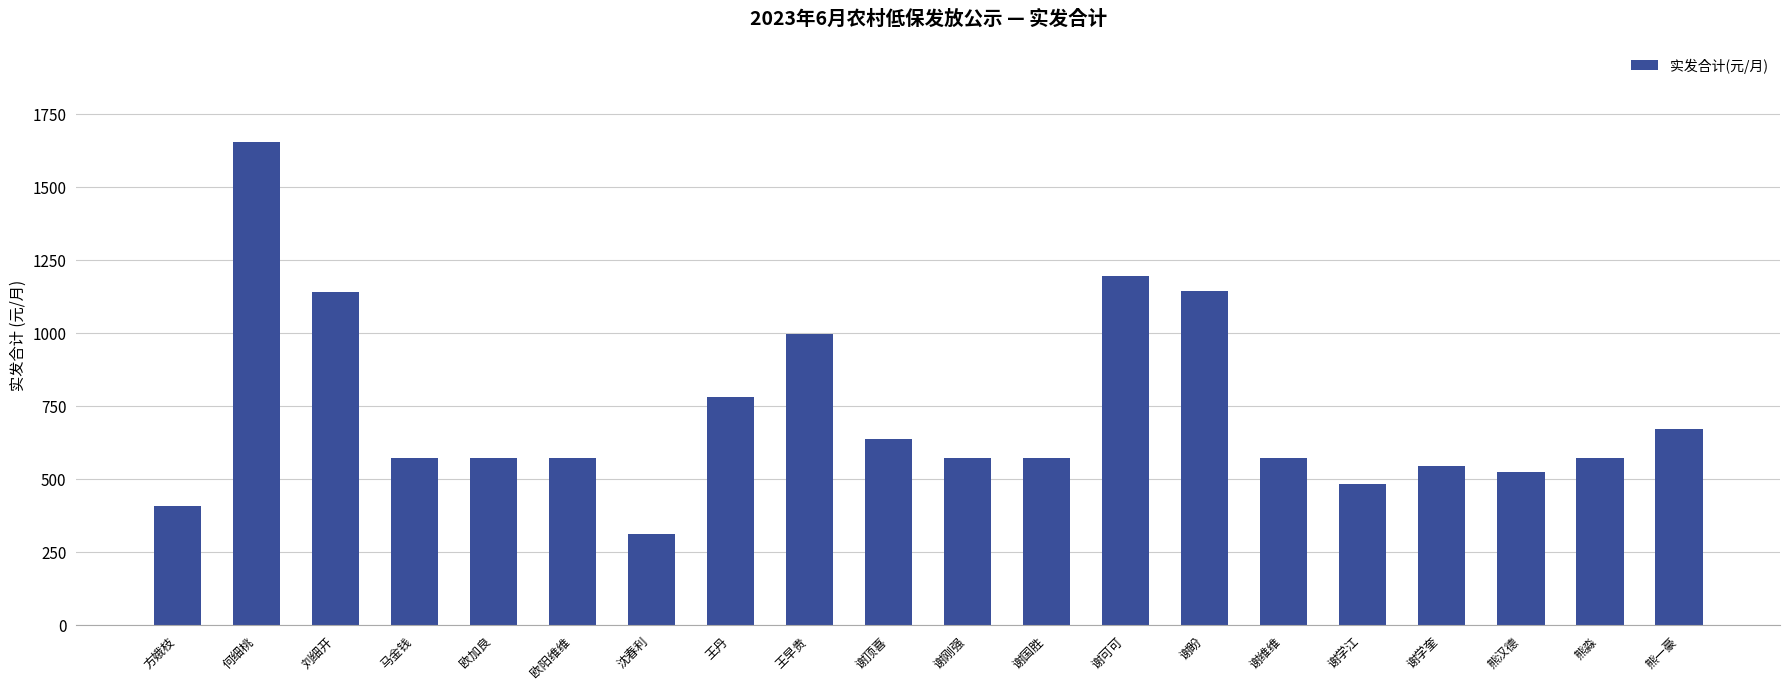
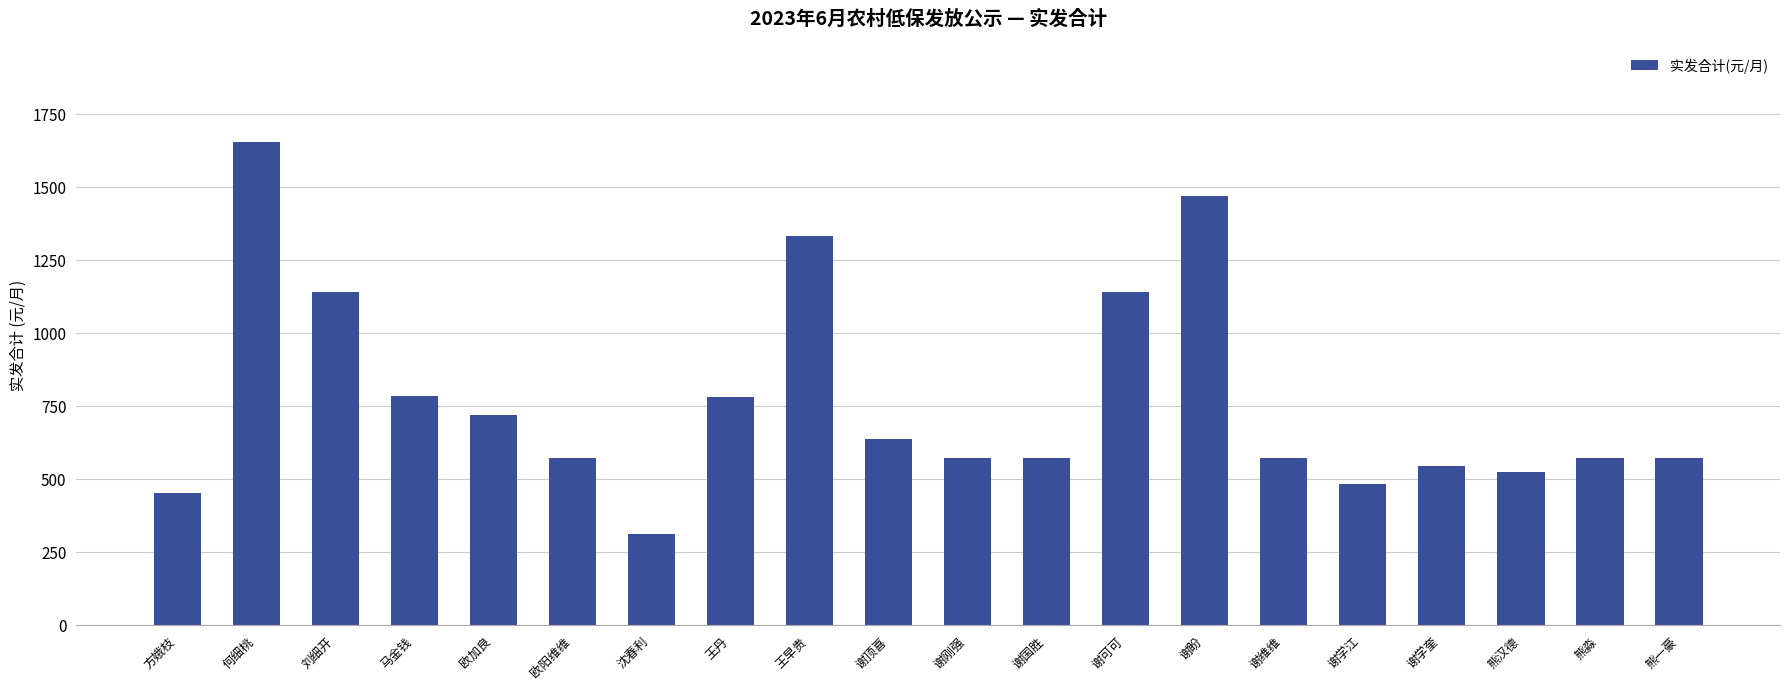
  {
-   "方娥枝": 410,
+   "方娥枝": 450,
    "何细桃": 1660,
    "刘细开": 1140,
-   "马金钱": 570,
-   "欧加良": 570,
+   "马金钱": 780,
+   "欧加良": 720,
    "欧阳维维": 570,
    "沈春利": 310,
    "王丹": 780,
-   "王早贵": 1000,
+   "王早贵": 1330,
    "谢顶喜": 640,
    "谢刚强": 570,
    "谢国胜": 570,
-   "谢可可": 1190,
-   "谢盼": 1150,
+   "谢可可": 1140,
+   "谢盼": 1470,
    "谢维维": 570,
    "谢学江": 480,
    "谢学奎": 550,
    "熊汉德": 520,
    "熊淼": 570,
-   "熊一豪": 670
+   "熊一豪": 570
  }
